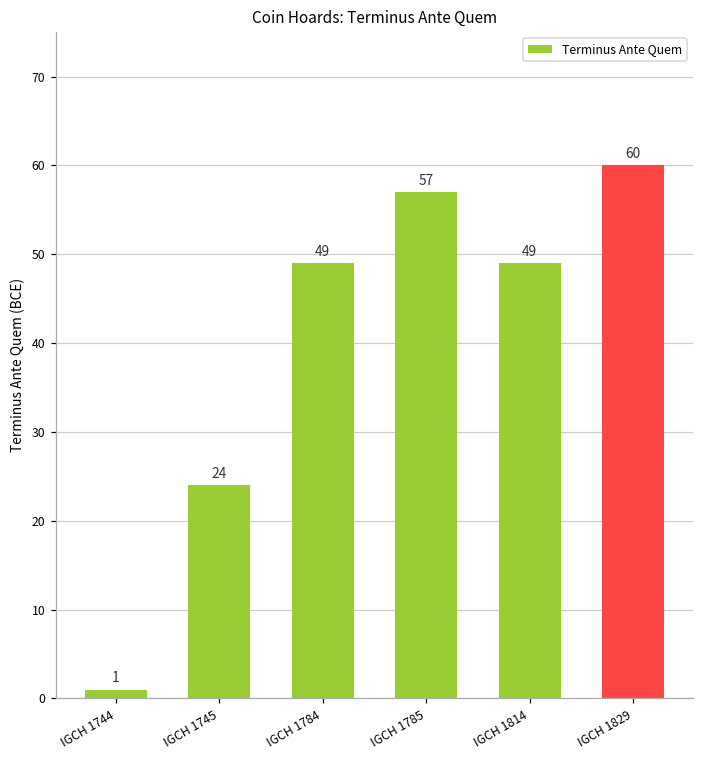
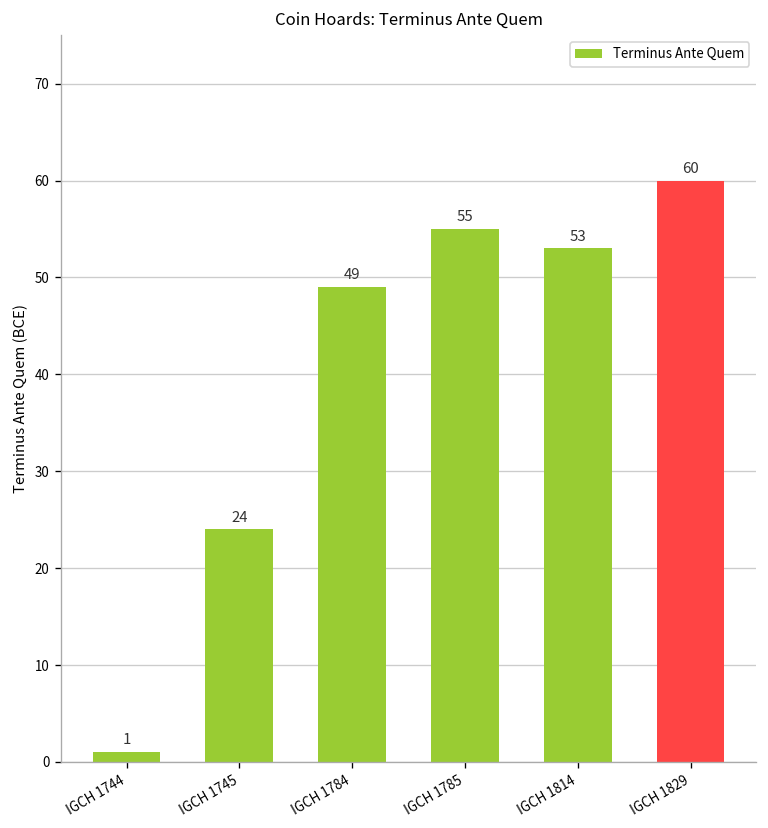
  {
    "IGCH 1744": 1,
    "IGCH 1745": 24,
    "IGCH 1784": 49,
-   "IGCH 1785": 57,
-   "IGCH 1814": 49,
+   "IGCH 1785": 55,
+   "IGCH 1814": 53,
    "IGCH 1829": 60
  }
